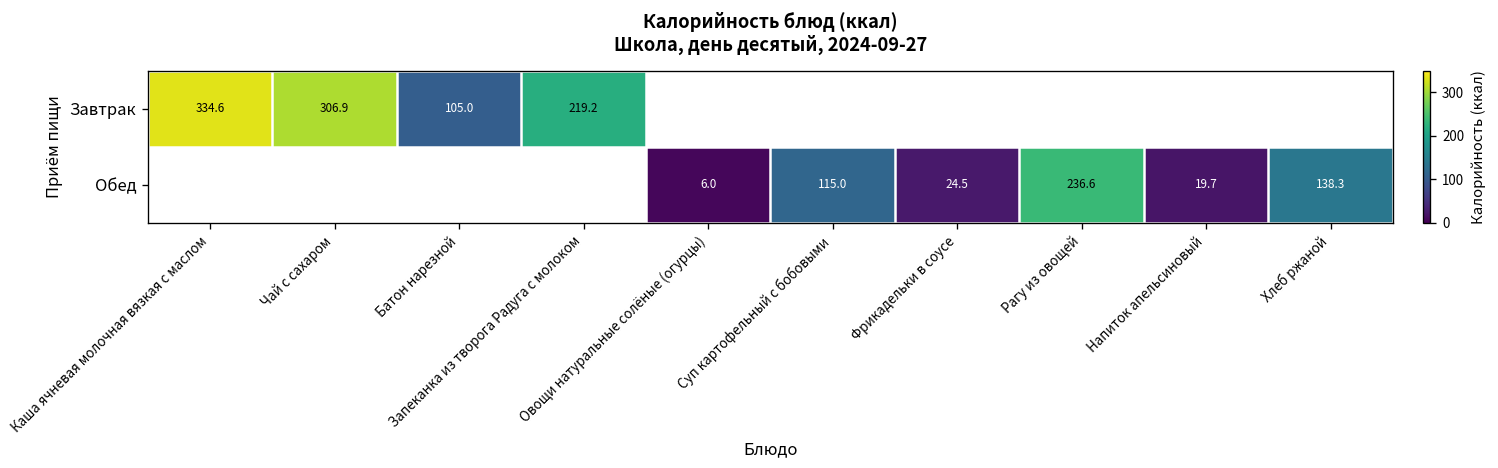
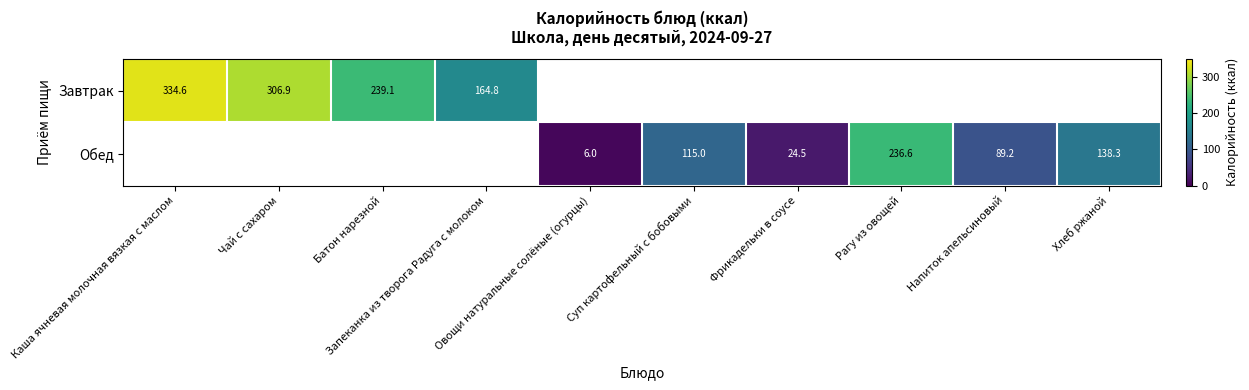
  {
    "Завтрак": {
      "Каша ячневая молочная вязкая с маслом": 334.6,
      "Чай с сахаром": 306.9,
-     "Батон нарезной": 105.0,
-     "Запеканка из творога Радуга с молоком": 219.2
+     "Батон нарезной": 239.1,
+     "Запеканка из творога Радуга с молоком": 164.8
    },
    "Обед": {
      "Овощи натуральные солёные (огурцы)": 6.0,
      "Суп картофельный с бобовыми": 115.0,
      "Фрикадельки в соусе": 24.5,
      "Рагу из овощей": 236.6,
-     "Напиток апельсиновый": 19.7,
+     "Напиток апельсиновый": 89.2,
      "Хлеб ржаной": 138.3
    }
  }
